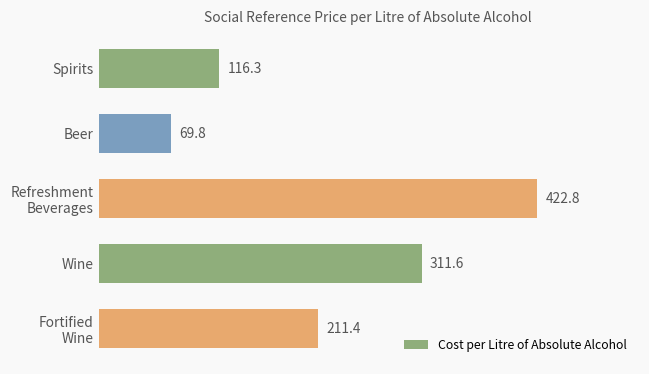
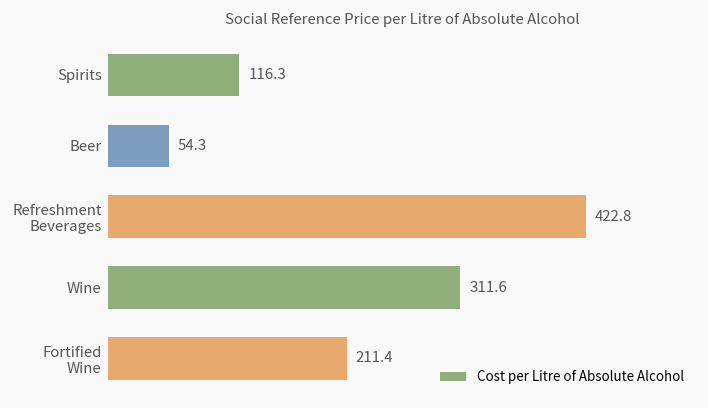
  {
    "Spirits": 116.3,
-   "Beer": 69.8,
+   "Beer": 54.3,
    "Refreshment Beverages": 422.8,
    "Wine": 311.6,
    "Fortified Wine": 211.4
  }
